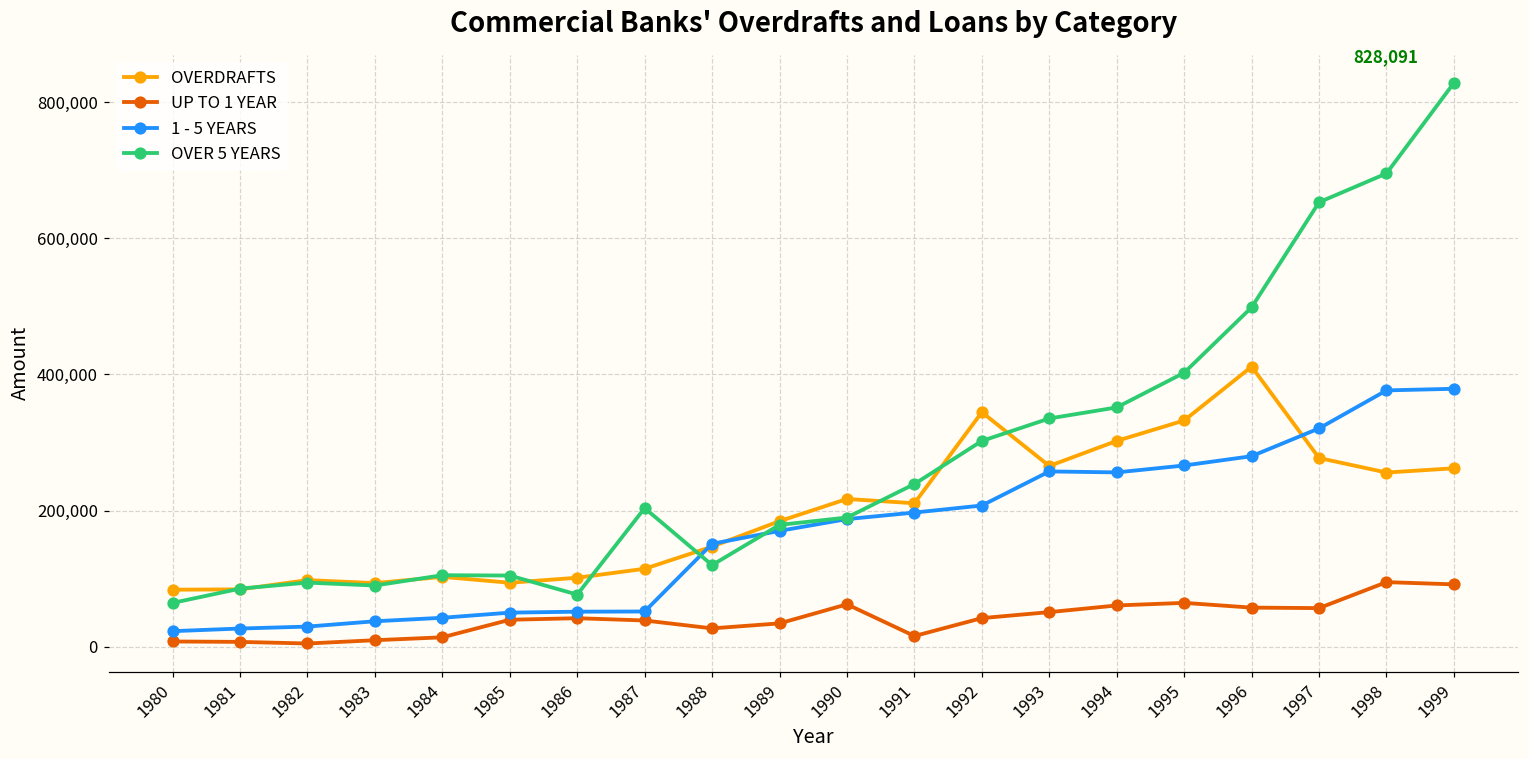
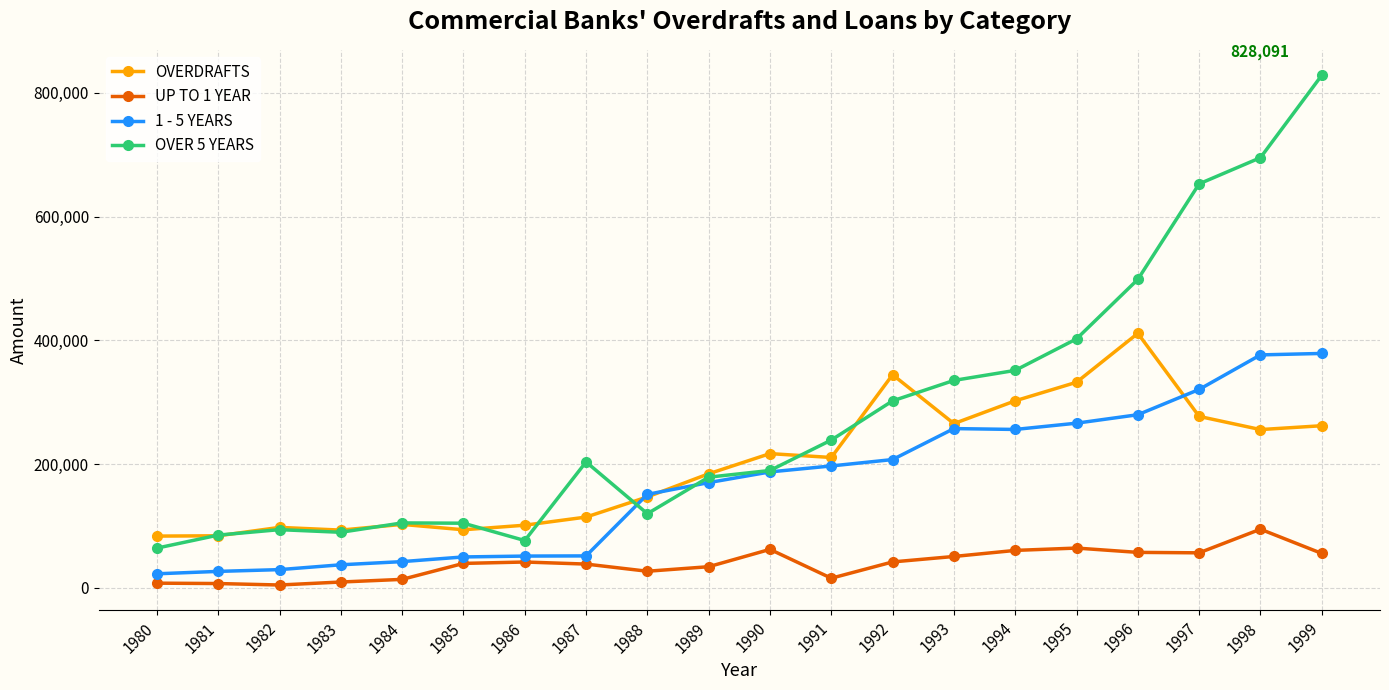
  {
    "OVERDRAFTS": {
      "1980": "80,000",
      "1985": "90,000",
      "1986": "100,000",
      "1987": "110,000",
      "1989": "180,000",
      "1990": "220,000",
      "1991": "210,000",
      "1992": "340,000",
      "1993": "270,000",
      "1994": "300,000",
      "1995": "330,000",
      "1996": "410,000",
      "1997": "280,000",
      "1998": "260,000",
      "1999": "260,000"
    },
    "UP TO 1 YEAR": {
      "1980": "10,000",
      "1981": "10,000",
      "1982": "0",
      "1983": "10,000",
      "1984": "10,000",
      "1985": "40,000",
      "1986": "40,000",
      "1987": "40,000",
      "1988": "30,000",
      "1989": "30,000",
      "1990": "60,000",
      "1991": "20,000",
      "1992": "40,000",
      "1993": "50,000",
      "1994": "60,000",
      "1995": "60,000",
      "1996": "60,000",
      "1997": "60,000",
      "1998": "90,000",
-     "1999": "90,000"
+     "1999": "60,000"
    },
    "1 - 5 YEARS": {
      "1980": "20,000",
      "1981": "30,000",
      "1982": "30,000",
      "1983": "40,000",
      "1984": "40,000",
      "1985": "50,000",
      "1986": "50,000",
      "1987": "50,000",
      "1989": "170,000",
      "1991": "200,000",
      "1992": "210,000",
      "1993": "260,000",
      "1994": "260,000",
      "1995": "270,000",
      "1996": "280,000",
      "1997": "320,000",
      "1998": "380,000",
      "1999": "380,000"
    },
    "OVER 5 YEARS": {
      "1980": "60,000",
      "1985": "100,000",
      "1986": "80,000",
      "1987": "200,000",
      "1988": "120,000",
      "1989": "180,000",
      "1991": "240,000",
      "1992": "300,000",
      "1993": "340,000",
      "1994": "350,000",
      "1995": "400,000",
      "1996": "500,000",
      "1997": "650,000",
      "1998": "700,000",
      "1999": "830,000"
    }
  }
